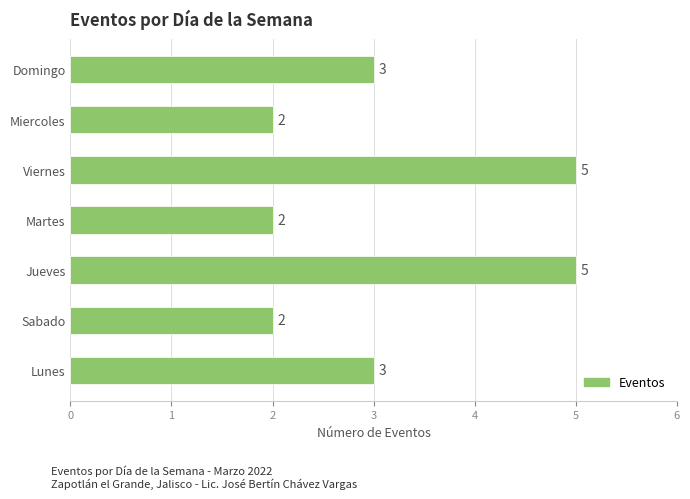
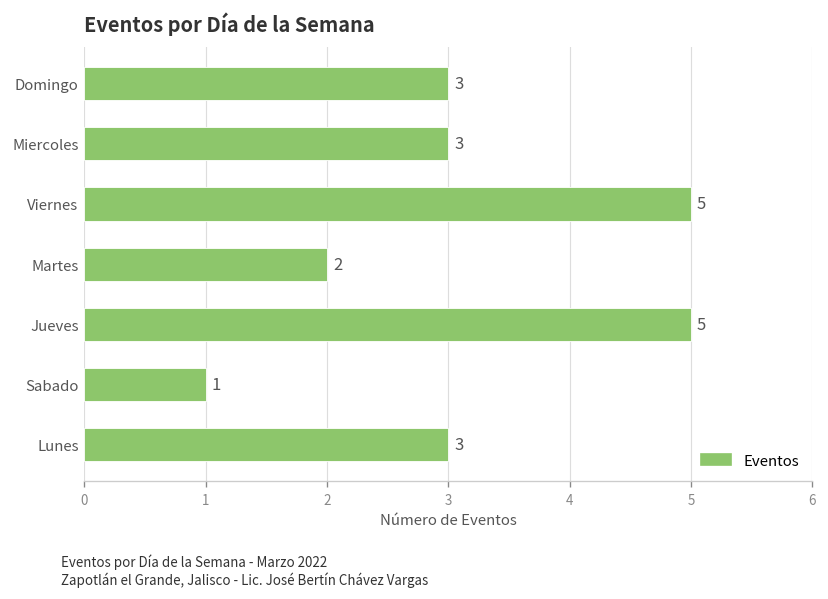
  {
    "Domingo": 3,
-   "Miercoles": 2,
+   "Miercoles": 3,
    "Viernes": 5,
    "Martes": 2,
    "Jueves": 5,
-   "Sabado": 2,
+   "Sabado": 1,
    "Lunes": 3
  }
